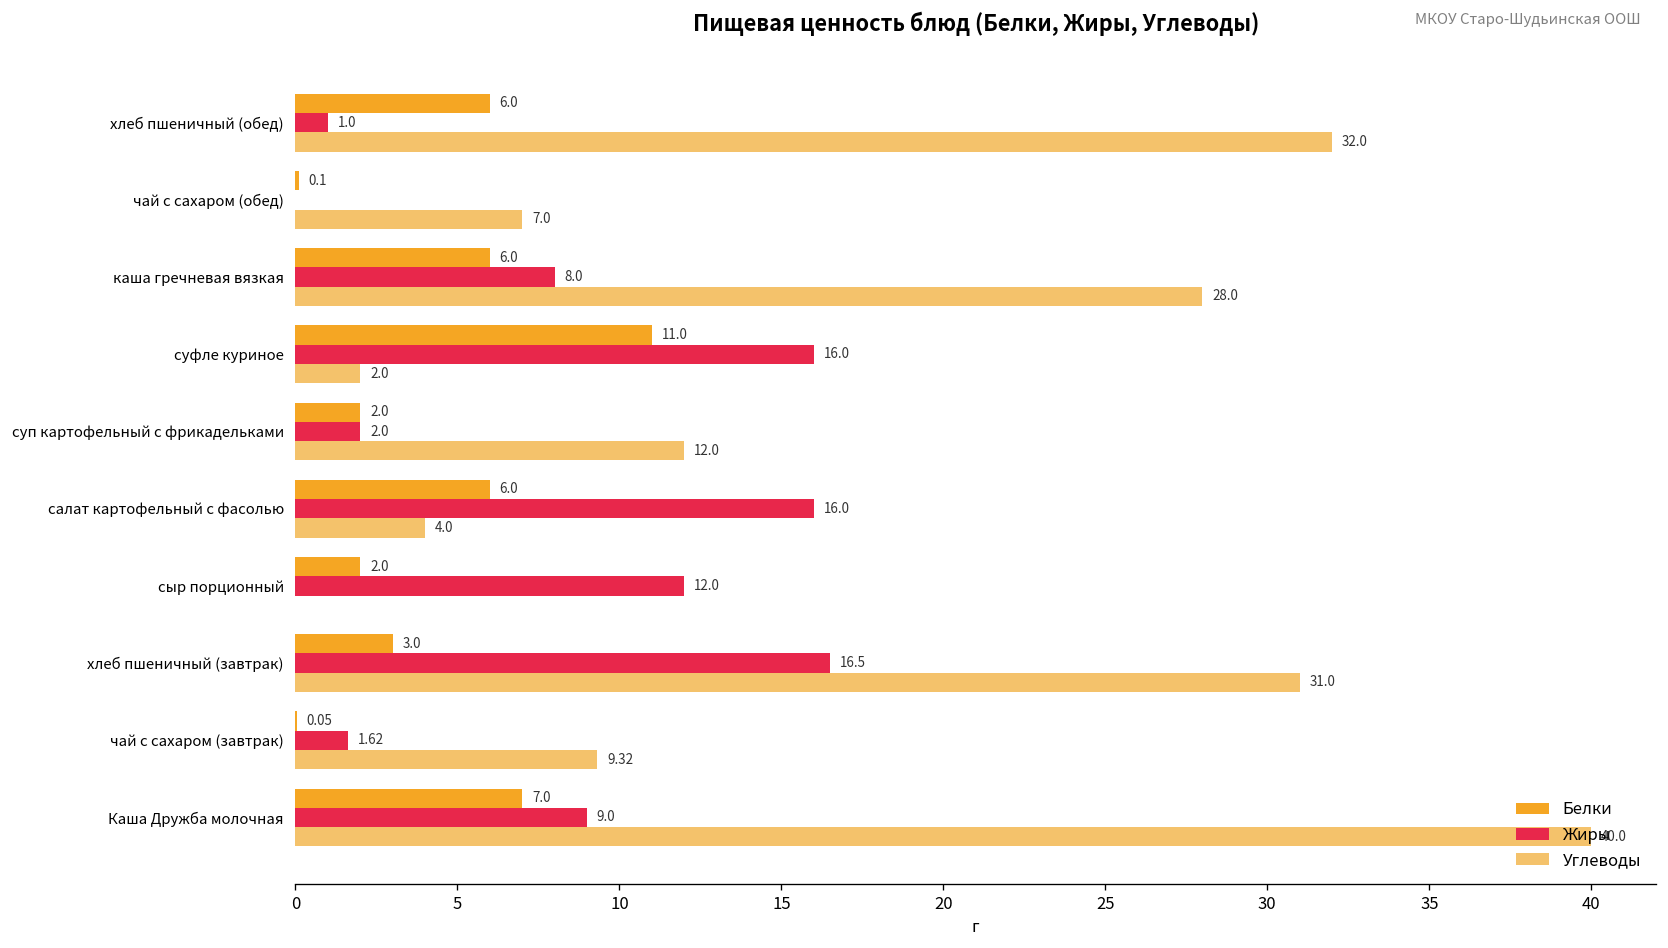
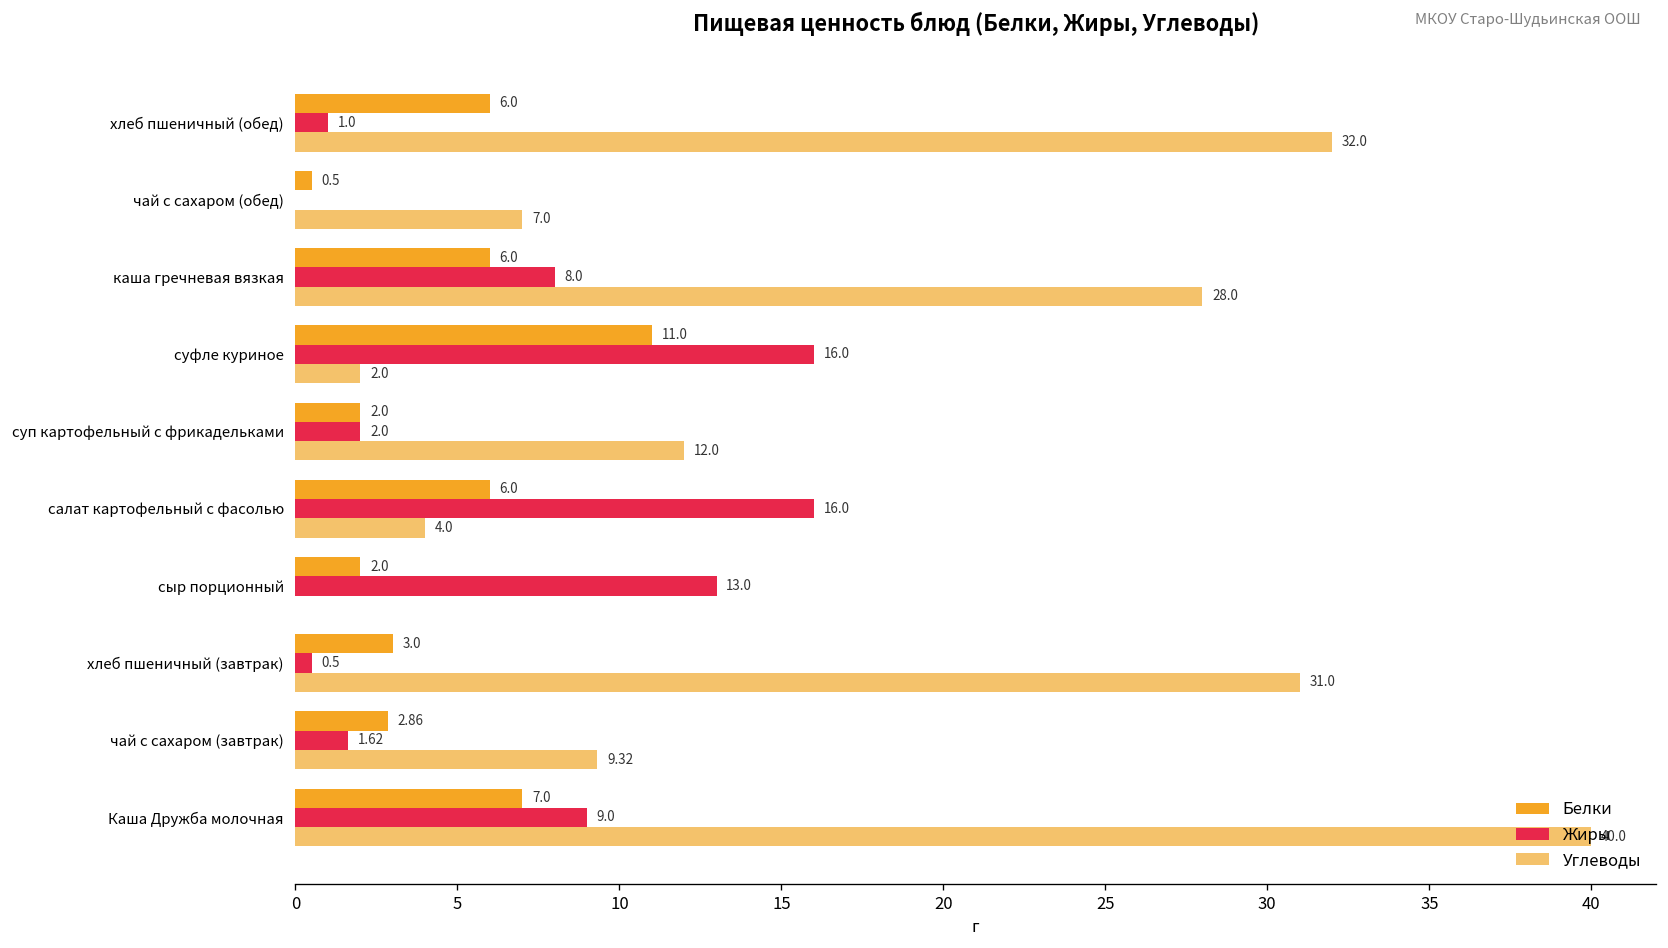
  {
    "Белки": {
      "хлеб пшеничный (обед)": 6.0,
-     "чай с сахаром (обед)": 0.1,
+     "чай с сахаром (обед)": 0.5,
      "каша гречневая вязкая": 6.0,
      "суфле куриное": 11.0,
      "суп картофельный с фрикадельками": 2.0,
      "салат картофельный с фасолью": 6.0,
      "сыр порционный": 2.0,
      "хлеб пшеничный (завтрак)": 3.0,
-     "чай с сахаром (завтрак)": 0.05,
+     "чай с сахаром (завтрак)": 2.86,
      "Каша Дружба молочная": 7.0
    },
    "Жиры": {
      "хлеб пшеничный (обед)": 1.0,
      "каша гречневая вязкая": 8.0,
      "суфле куриное": 16.0,
      "суп картофельный с фрикадельками": 2.0,
      "салат картофельный с фасолью": 16.0,
-     "сыр порционный": 12.0,
-     "хлеб пшеничный (завтрак)": 16.5,
+     "сыр порционный": 13.0,
+     "хлеб пшеничный (завтрак)": 0.5,
      "чай с сахаром (завтрак)": 1.62,
      "Каша Дружба молочная": 9.0
    },
    "Углеводы": {
      "хлеб пшеничный (обед)": 32.0,
      "чай с сахаром (обед)": 7.0,
      "каша гречневая вязкая": 28.0,
      "суфле куриное": 2.0,
      "суп картофельный с фрикадельками": 12.0,
      "салат картофельный с фасолью": 4.0,
      "хлеб пшеничный (завтрак)": 31.0,
      "чай с сахаром (завтрак)": 9.32,
      "Каша Дружба молочная": 40.0
    }
  }
